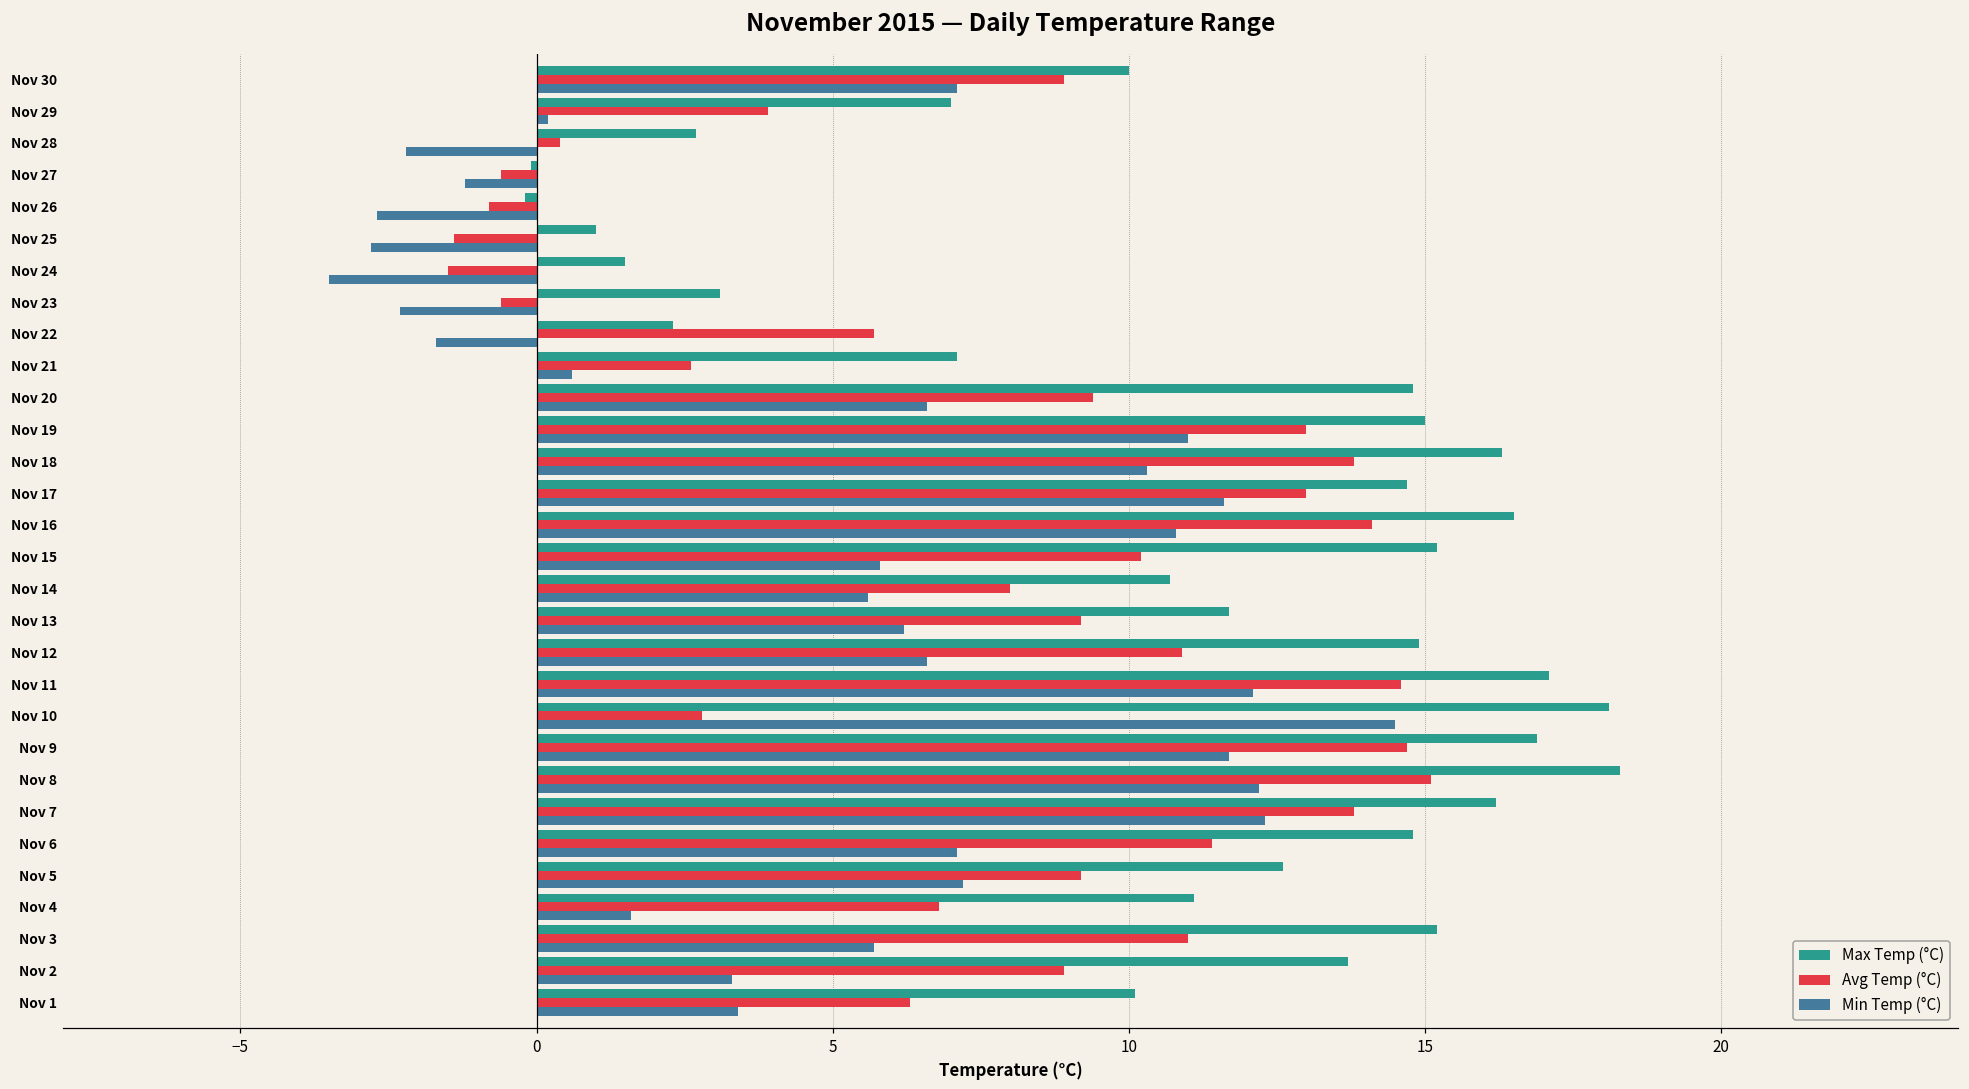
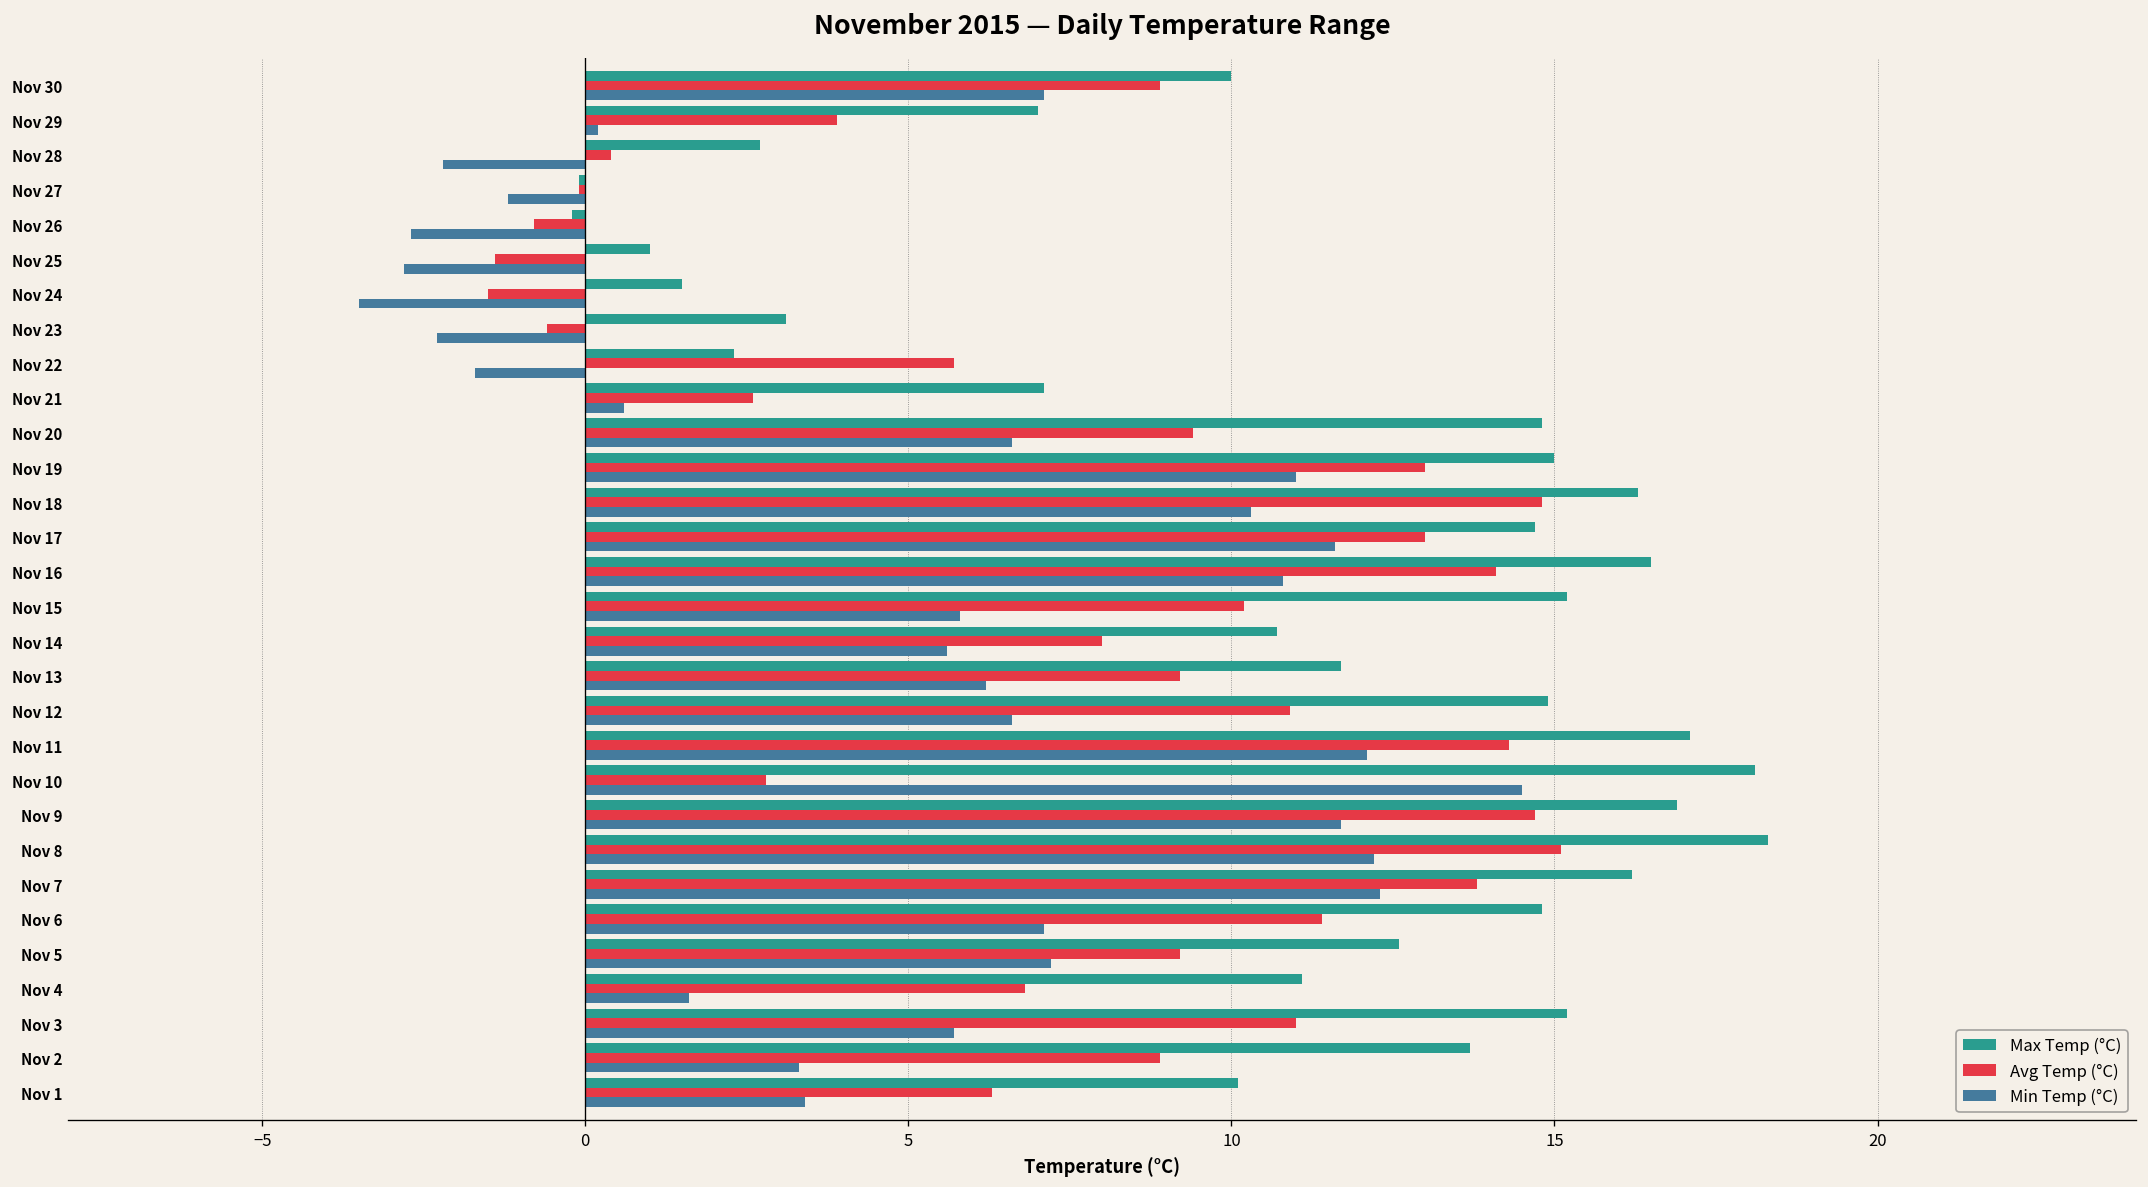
  {
    "Avg Temp (°C)": {
      "Nov 30": 8.9,
      "Nov 29": 3.9,
      "Nov 28": 0.4,
-     "Nov 27": -0.6,
+     "Nov 27": -0.1,
      "Nov 26": -0.8,
      "Nov 25": -1.4,
      "Nov 24": -1.5,
      "Nov 23": -0.6,
      "Nov 22": 5.7,
      "Nov 21": 2.6,
      "Nov 20": 9.4,
      "Nov 19": 13.0,
-     "Nov 18": 13.8,
+     "Nov 18": 14.8,
      "Nov 17": 13.0,
      "Nov 16": 14.1,
      "Nov 15": 10.2,
      "Nov 14": 8.0,
      "Nov 13": 9.2,
      "Nov 12": 10.9,
-     "Nov 11": 14.6,
+     "Nov 11": 14.3,
      "Nov 10": 2.8,
      "Nov 9": 14.7,
      "Nov 8": 15.1,
      "Nov 7": 13.8,
      "Nov 6": 11.4,
      "Nov 5": 9.2,
      "Nov 4": 6.8,
      "Nov 3": 11.0,
      "Nov 2": 8.9,
      "Nov 1": 6.3
    }
  }
